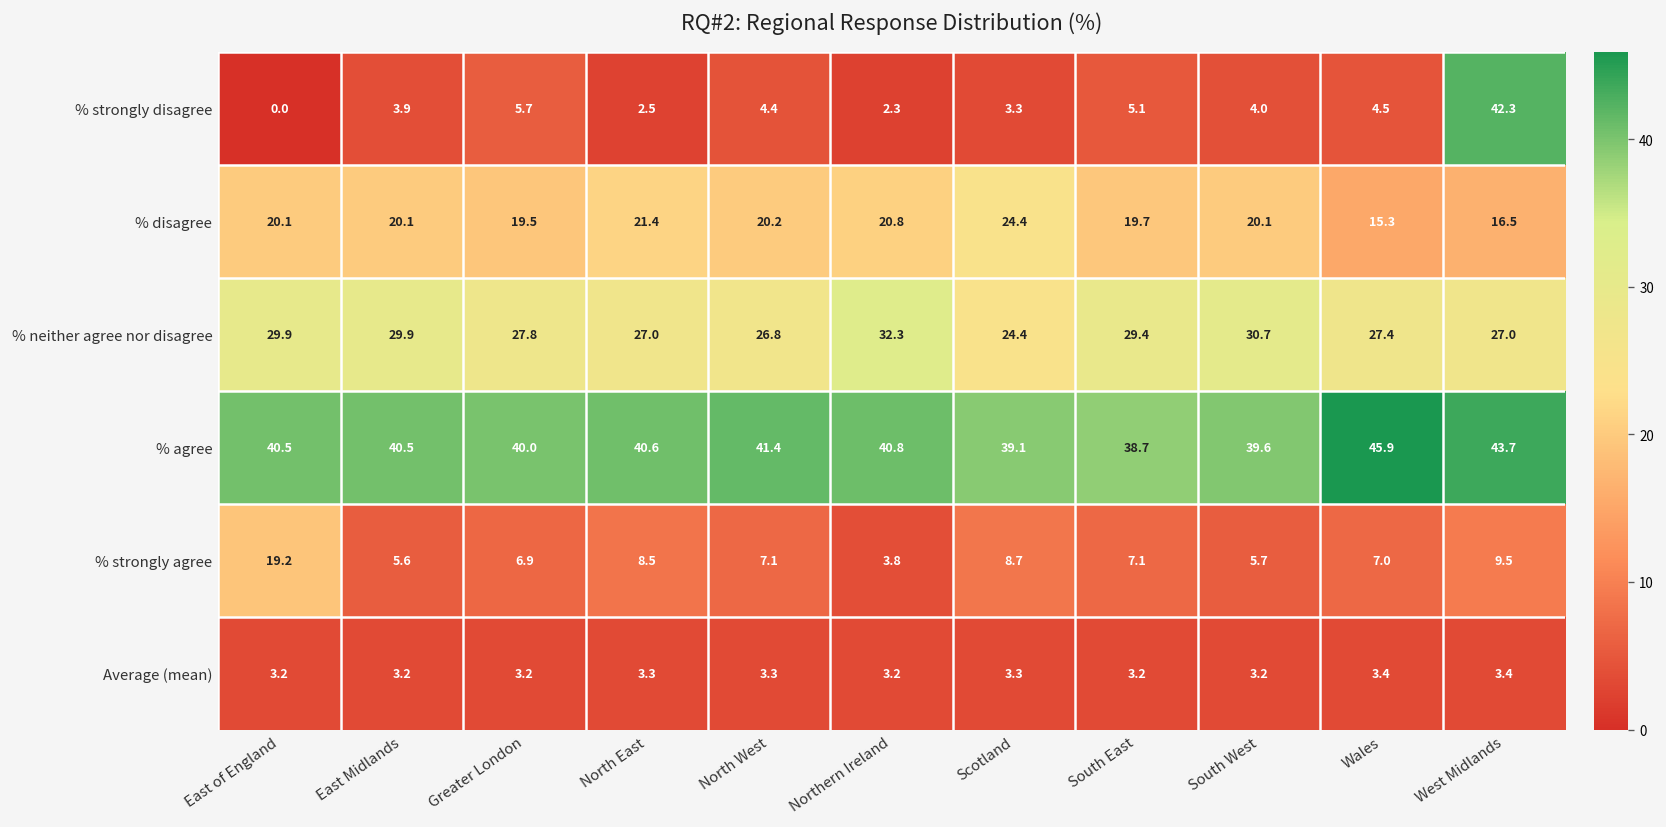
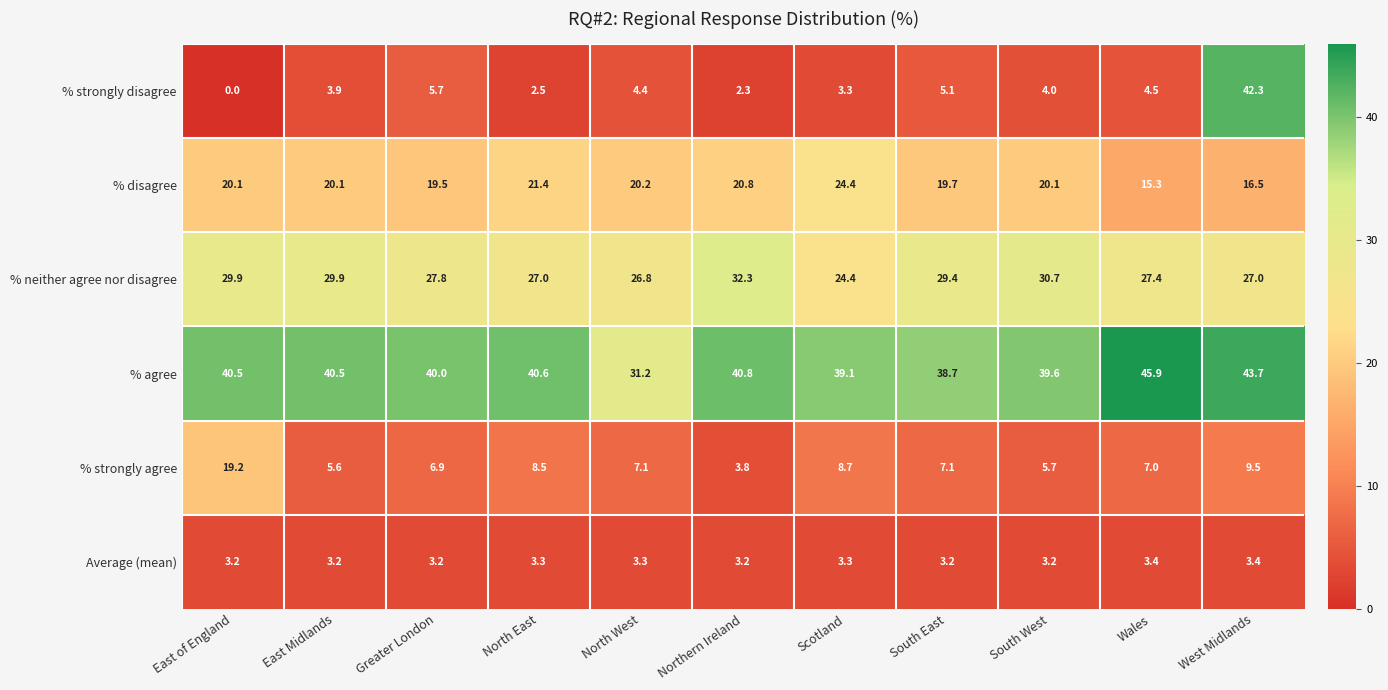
  {
    "% strongly disagree": {
      "East of England": 0.0,
      "East Midlands": 3.9,
      "Greater London": 5.7,
      "North East": 2.5,
      "North West": 4.4,
      "Northern Ireland": 2.3,
      "Scotland": 3.3,
      "South East": 5.1,
      "South West": 4.0,
      "Wales": 4.5,
      "West Midlands": 42.3
    },
    "% disagree": {
      "East of England": 20.1,
      "East Midlands": 20.1,
      "Greater London": 19.5,
      "North East": 21.4,
      "North West": 20.2,
      "Northern Ireland": 20.8,
      "Scotland": 24.4,
      "South East": 19.7,
      "South West": 20.1,
      "Wales": 15.3,
      "West Midlands": 16.5
    },
    "% neither agree nor disagree": {
      "East of England": 29.9,
      "East Midlands": 29.9,
      "Greater London": 27.8,
      "North East": 27.0,
      "North West": 26.8,
      "Northern Ireland": 32.3,
      "Scotland": 24.4,
      "South East": 29.4,
      "South West": 30.7,
      "Wales": 27.4,
      "West Midlands": 27.0
    },
    "% agree": {
      "East of England": 40.5,
      "East Midlands": 40.5,
      "Greater London": 40.0,
      "North East": 40.6,
-     "North West": 41.4,
+     "North West": 31.2,
      "Northern Ireland": 40.8,
      "Scotland": 39.1,
      "South East": 38.7,
      "South West": 39.6,
      "Wales": 45.9,
      "West Midlands": 43.7
    },
    "% strongly agree": {
      "East of England": 19.2,
      "East Midlands": 5.6,
      "Greater London": 6.9,
      "North East": 8.5,
      "North West": 7.1,
      "Northern Ireland": 3.8,
      "Scotland": 8.7,
      "South East": 7.1,
      "South West": 5.7,
      "Wales": 7.0,
      "West Midlands": 9.5
    },
    "Average (mean)": {
      "East of England": 3.2,
      "East Midlands": 3.2,
      "Greater London": 3.2,
      "North East": 3.3,
      "North West": 3.3,
      "Northern Ireland": 3.2,
      "Scotland": 3.3,
      "South East": 3.2,
      "South West": 3.2,
      "Wales": 3.4,
      "West Midlands": 3.4
    }
  }
